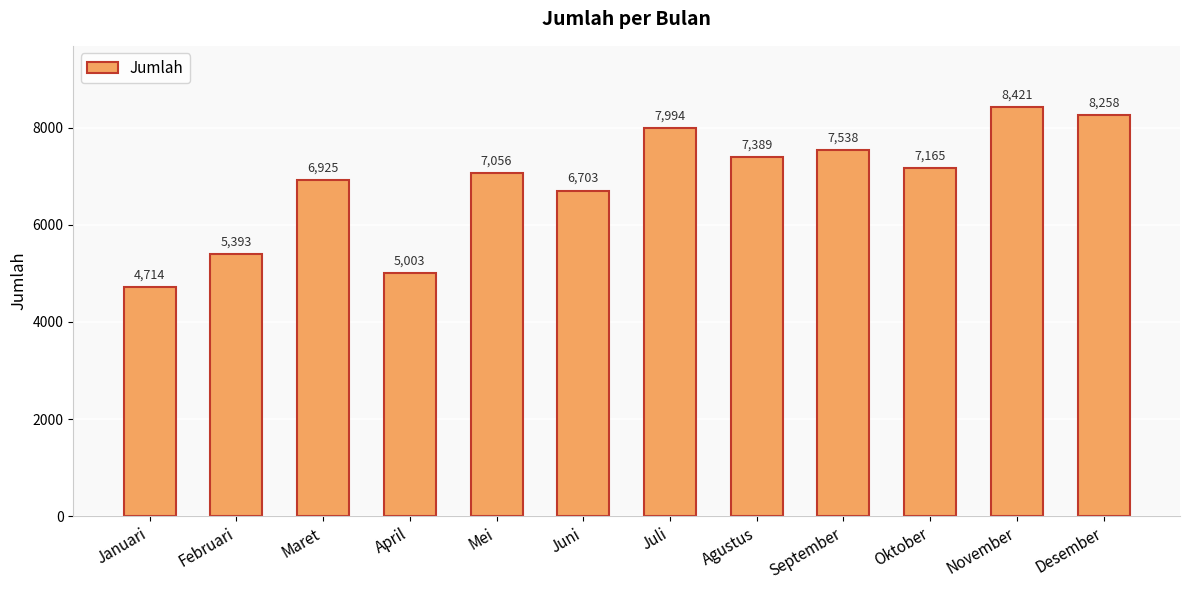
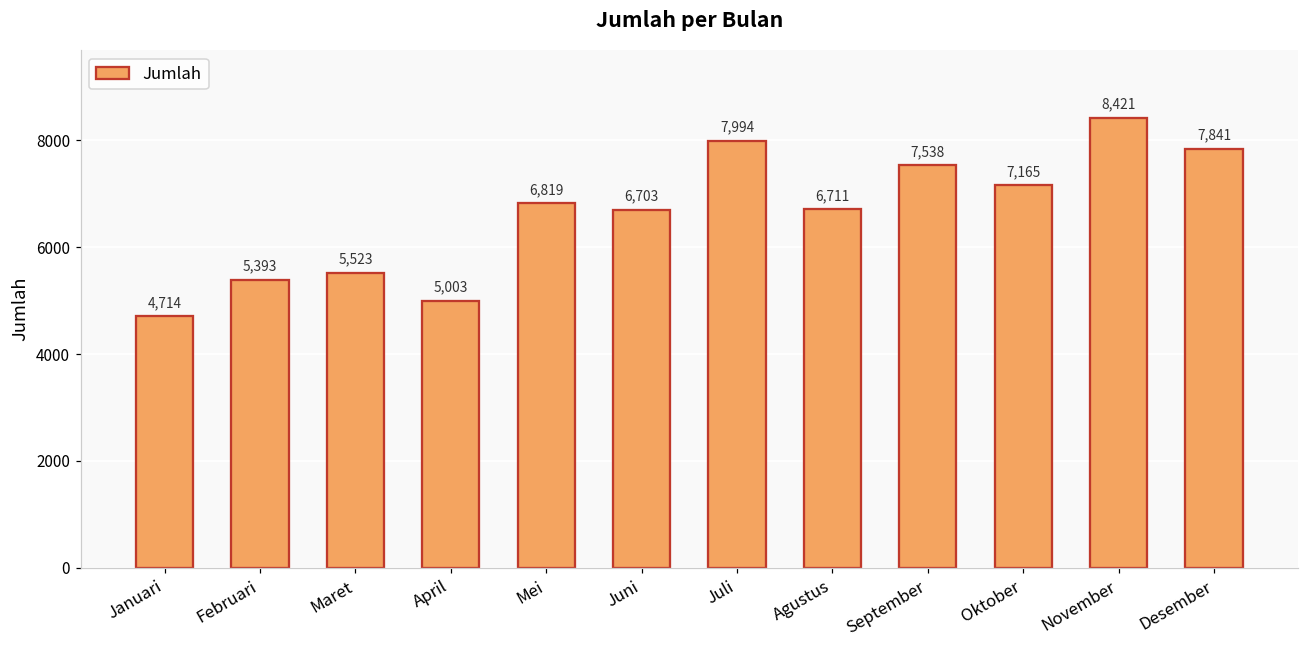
  {
    "Januari": "4,714",
    "Februari": "5,393",
-   "Maret": "6,925",
+   "Maret": "5,523",
    "April": "5,003",
-   "Mei": "7,056",
+   "Mei": "6,819",
    "Juni": "6,703",
    "Juli": "7,994",
-   "Agustus": "7,389",
+   "Agustus": "6,711",
    "September": "7,538",
    "Oktober": "7,165",
    "November": "8,421",
-   "Desember": "8,258"
+   "Desember": "7,841"
  }
